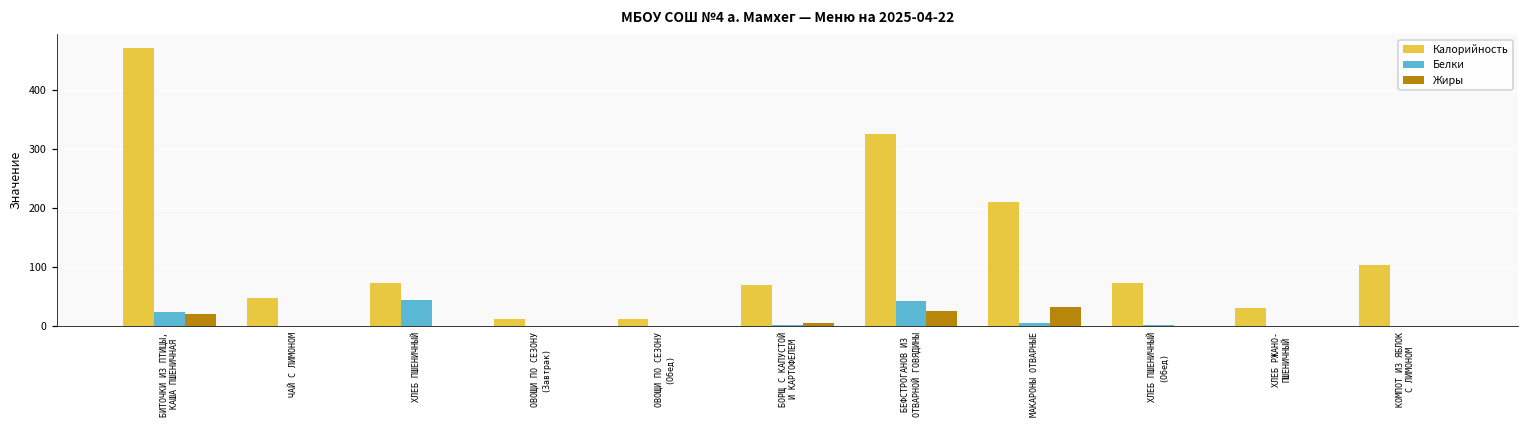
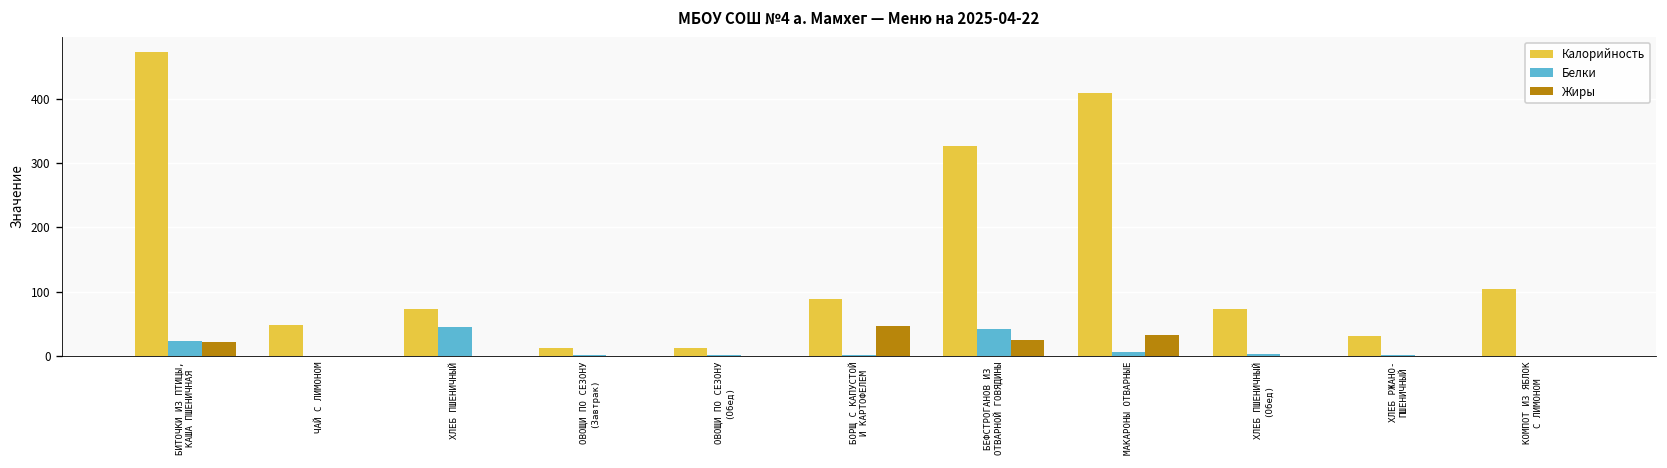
  {
    "Калорийность": {
      "БИТОЧКИ ИЗ ПТИЦЫ, КАША ПШЕНИЧНАЯ": 470,
      "ЧАЙ С ЛИМОНОМ": 50,
      "ХЛЕБ ПШЕНИЧНЫЙ": 70,
      "ОВОЩИ ПО СЕЗОНУ (Завтрак)": 10,
      "ОВОЩИ ПО СЕЗОНУ (Обед)": 10,
-     "БОРЩ С КАПУСТОЙ И КАРТОФЕЛЕМ": 70,
+     "БОРЩ С КАПУСТОЙ И КАРТОФЕЛЕМ": 90,
      "БЕФСТРОГАНОВ ИЗ ОТВАРНОЙ ГОВЯДИНЫ": 330,
-     "МАКАРОНЫ ОТВАРНЫЕ": 210,
+     "МАКАРОНЫ ОТВАРНЫЕ": 410,
      "ХЛЕБ ПШЕНИЧНЫЙ (Обед)": 70,
      "ХЛЕБ РЖАНО- ПШЕНИЧНЫЙ": 30,
      "КОМПОТ ИЗ ЯБЛОК С ЛИМОНОМ": 100
    },
    "Белки": {
      "БИТОЧКИ ИЗ ПТИЦЫ, КАША ПШЕНИЧНАЯ": 20,
      "ХЛЕБ ПШЕНИЧНЫЙ": 40,
      "БЕФСТРОГАНОВ ИЗ ОТВАРНОЙ ГОВЯДИНЫ": 40,
      "МАКАРОНЫ ОТВАРНЫЕ": 10
    },
    "Жиры": {
      "БИТОЧКИ ИЗ ПТИЦЫ, КАША ПШЕНИЧНАЯ": 20,
      "ЧАЙ С ЛИМОНОМ": 0,
-     "БОРЩ С КАПУСТОЙ И КАРТОФЕЛЕМ": 10,
+     "БОРЩ С КАПУСТОЙ И КАРТОФЕЛЕМ": 50,
      "БЕФСТРОГАНОВ ИЗ ОТВАРНОЙ ГОВЯДИНЫ": 30,
      "МАКАРОНЫ ОТВАРНЫЕ": 30
    }
  }
